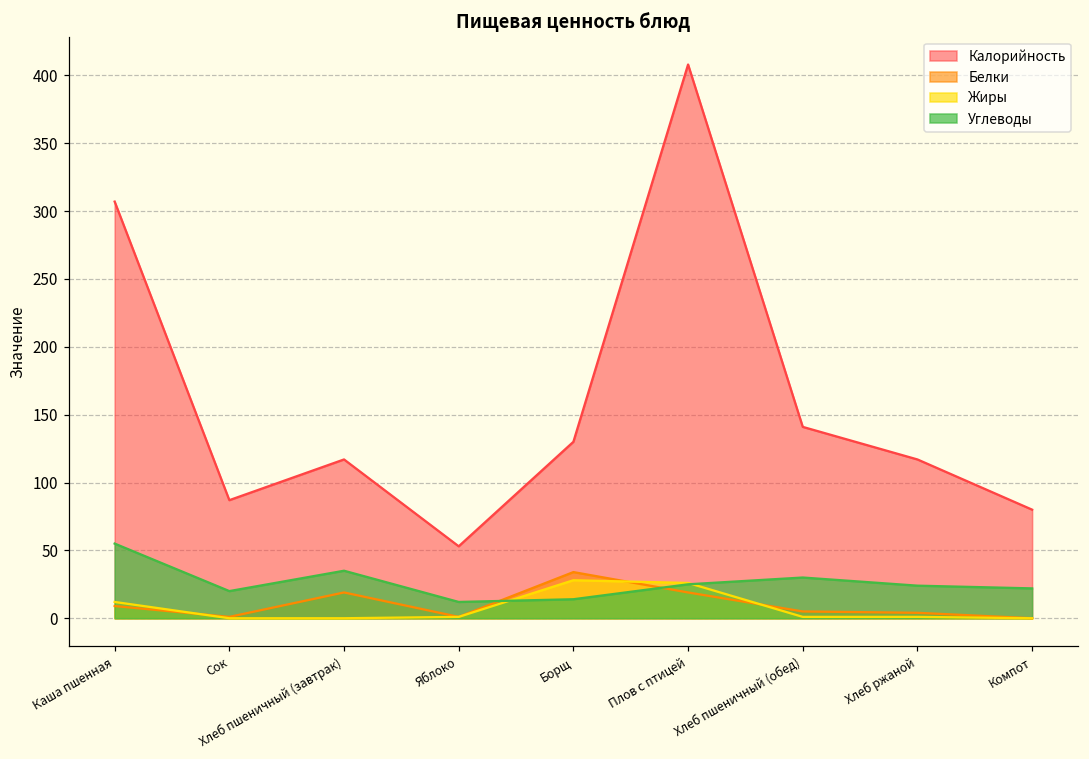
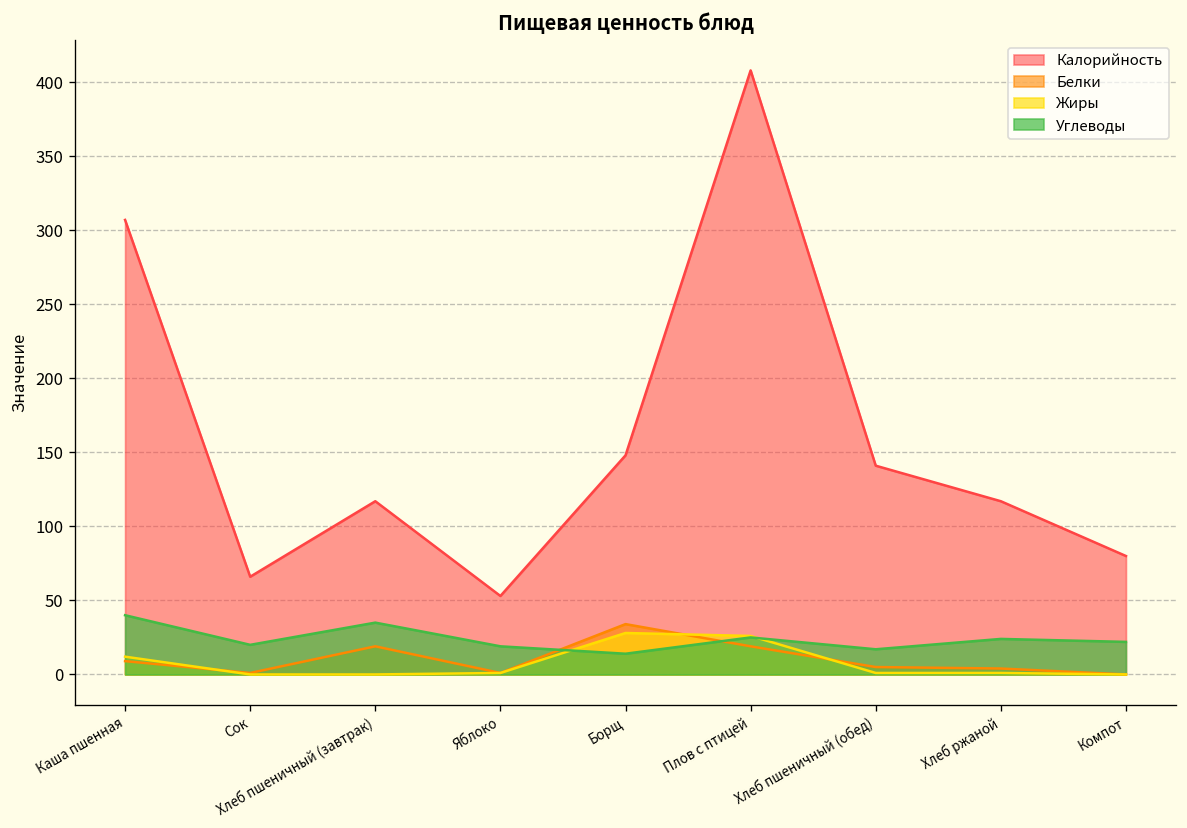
  {
    "Калорийность": {
      "Каша пшенная": 307,
-     "Сок": 87,
+     "Сок": 66,
      "Хлеб пшеничный (завтрак)": 117,
      "Яблоко": 53,
-     "Борщ": 130,
+     "Борщ": 148,
      "Плов с птицей": 408,
      "Хлеб пшеничный (обед)": 141,
      "Хлеб ржаной": 117,
      "Компот": 80
    },
    "Белки": {
      "Каша пшенная": 9,
      "Хлеб пшеничный (завтрак)": 19,
      "Борщ": 34,
      "Плов с птицей": 19,
      "Хлеб пшеничный (обед)": 5,
      "Хлеб ржаной": 4
    },
    "Жиры": {
      "Каша пшенная": 12,
      "Хлеб пшеничный (завтрак)": 0,
      "Борщ": 28,
      "Хлеб пшеничный (обед)": 1,
      "Хлеб ржаной": 1
    },
    "Углеводы": {
-     "Каша пшенная": 55,
+     "Каша пшенная": 40,
      "Сок": 20,
      "Хлеб пшеничный (завтрак)": 35,
-     "Яблоко": 12,
+     "Яблоко": 19,
      "Борщ": 14,
-     "Хлеб пшеничный (обед)": 30,
+     "Хлеб пшеничный (обед)": 17,
      "Хлеб ржаной": 24,
      "Компот": 22
    }
  }
